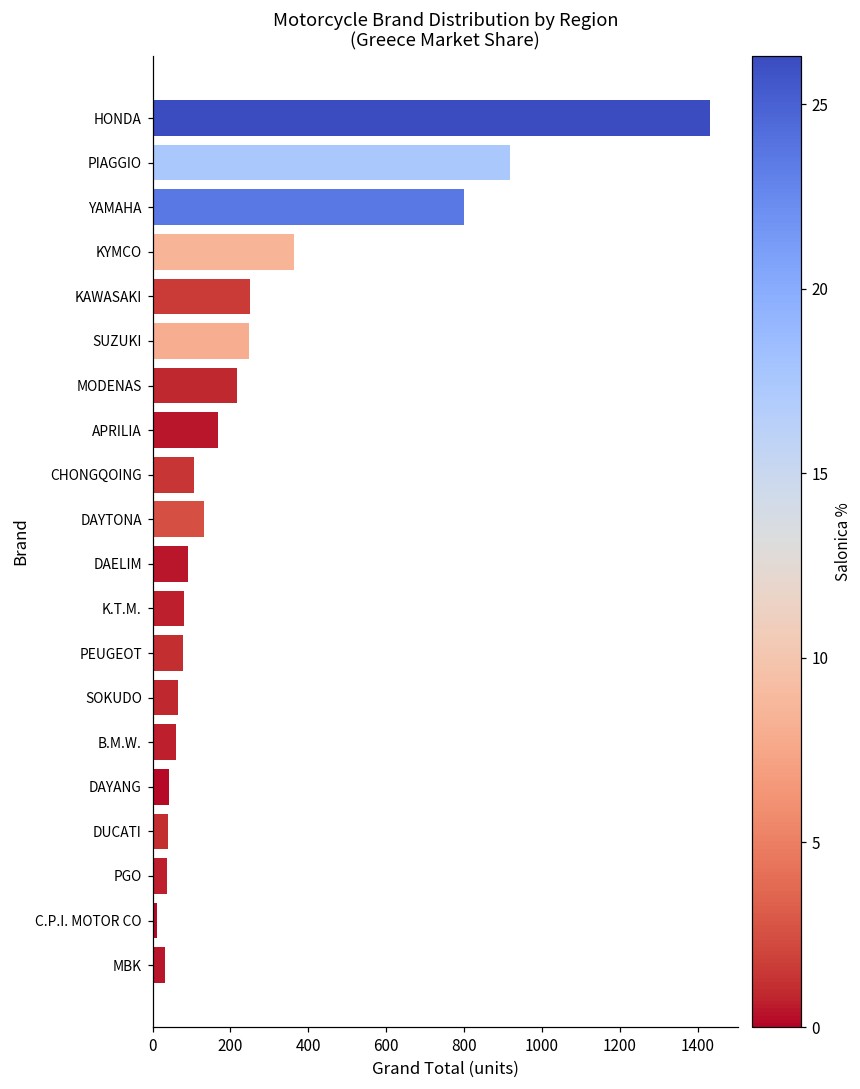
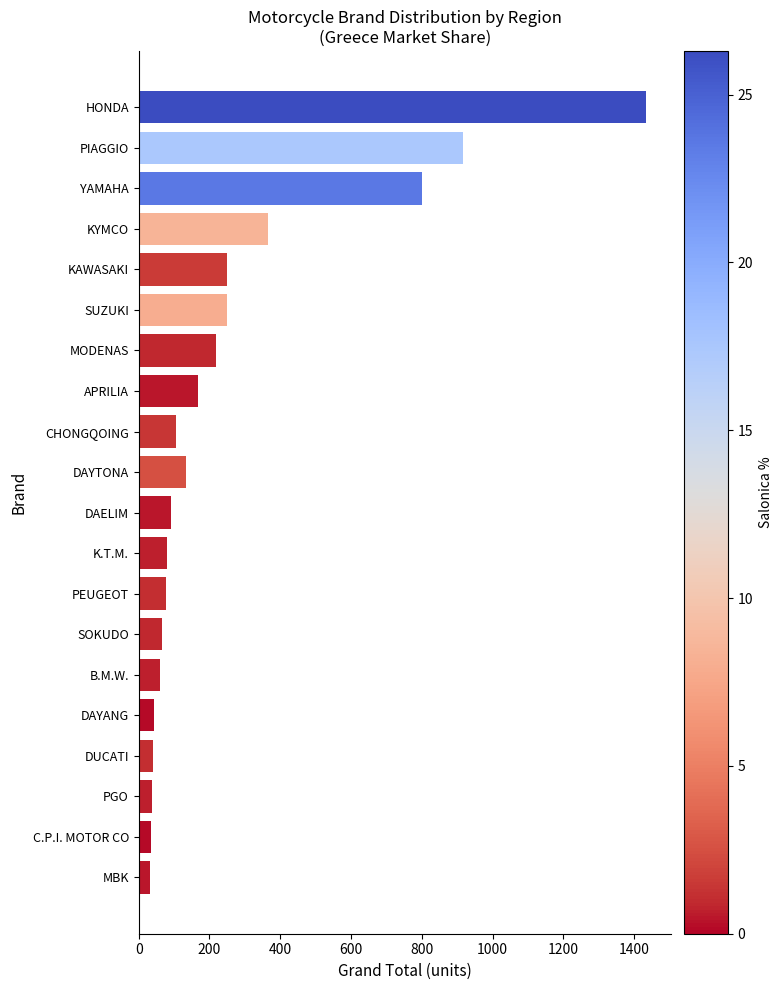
  {
    "HONDA": 1430,
    "PIAGGIO": 920,
    "YAMAHA": 800,
    "KYMCO": 360,
    "KAWASAKI": 250,
    "SUZUKI": 250,
    "MODENAS": 220,
    "APRILIA": 170,
    "CHONGQOING": 110,
    "DAYTONA": 130,
    "DAELIM": 90,
    "K.T.M.": 80,
    "PEUGEOT": 80,
    "SOKUDO": 70,
    "B.M.W.": 60,
    "DAYANG": 40,
    "DUCATI": 40,
    "PGO": 40,
-   "C.P.I. MOTOR CO": 10,
+   "C.P.I. MOTOR CO": 40,
    "MBK": 30
  }
